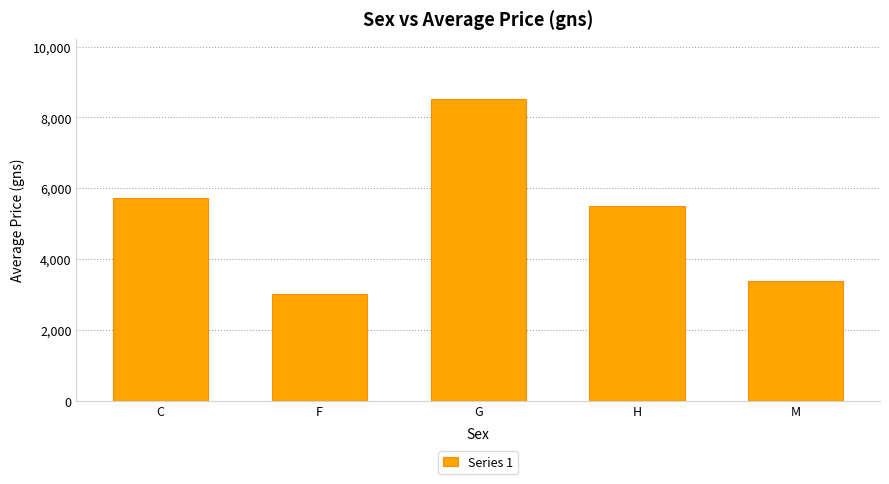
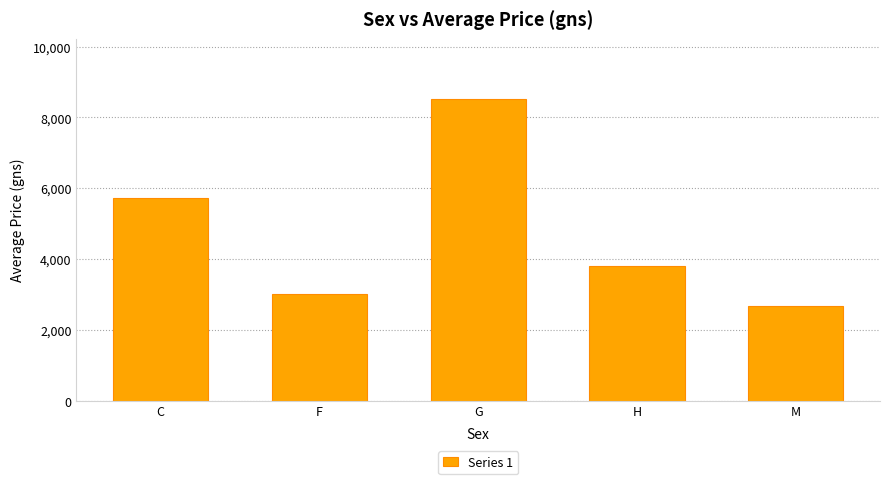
  {
    "C": "5,700",
    "F": "3,000",
    "G": "8,500",
-   "H": "5,500",
-   "M": "3,400"
+   "H": "3,800",
+   "M": "2,700"
  }
